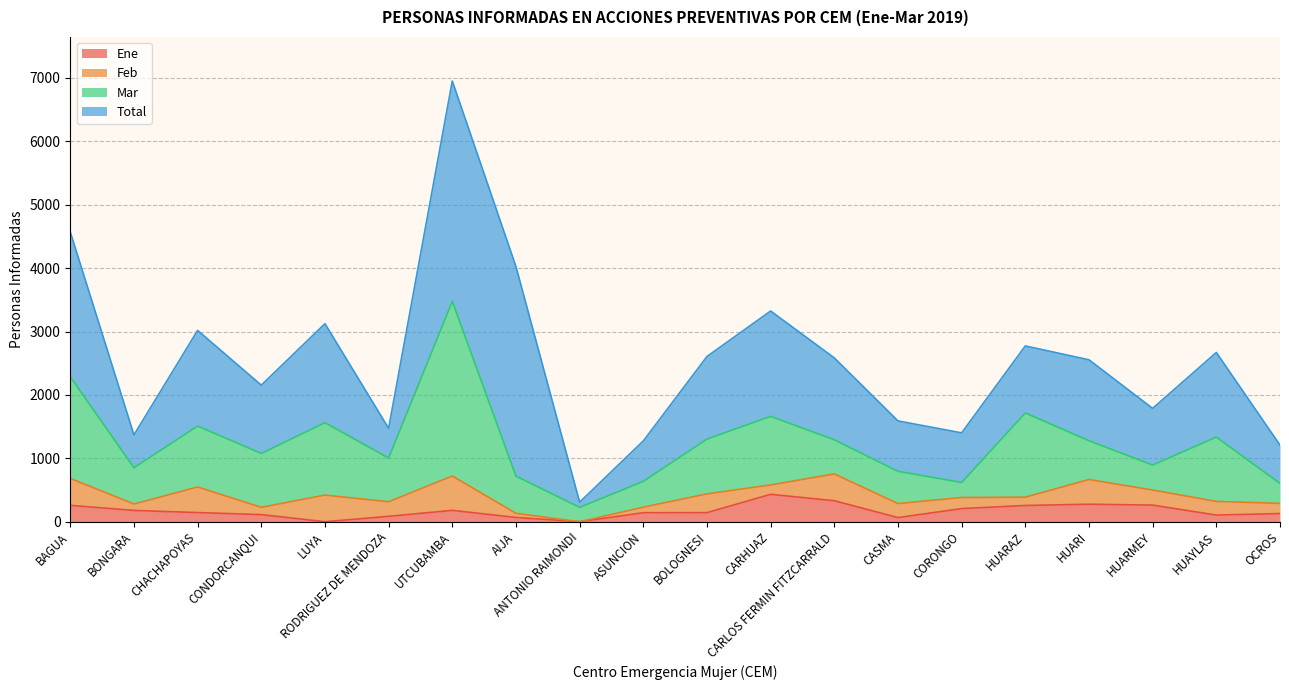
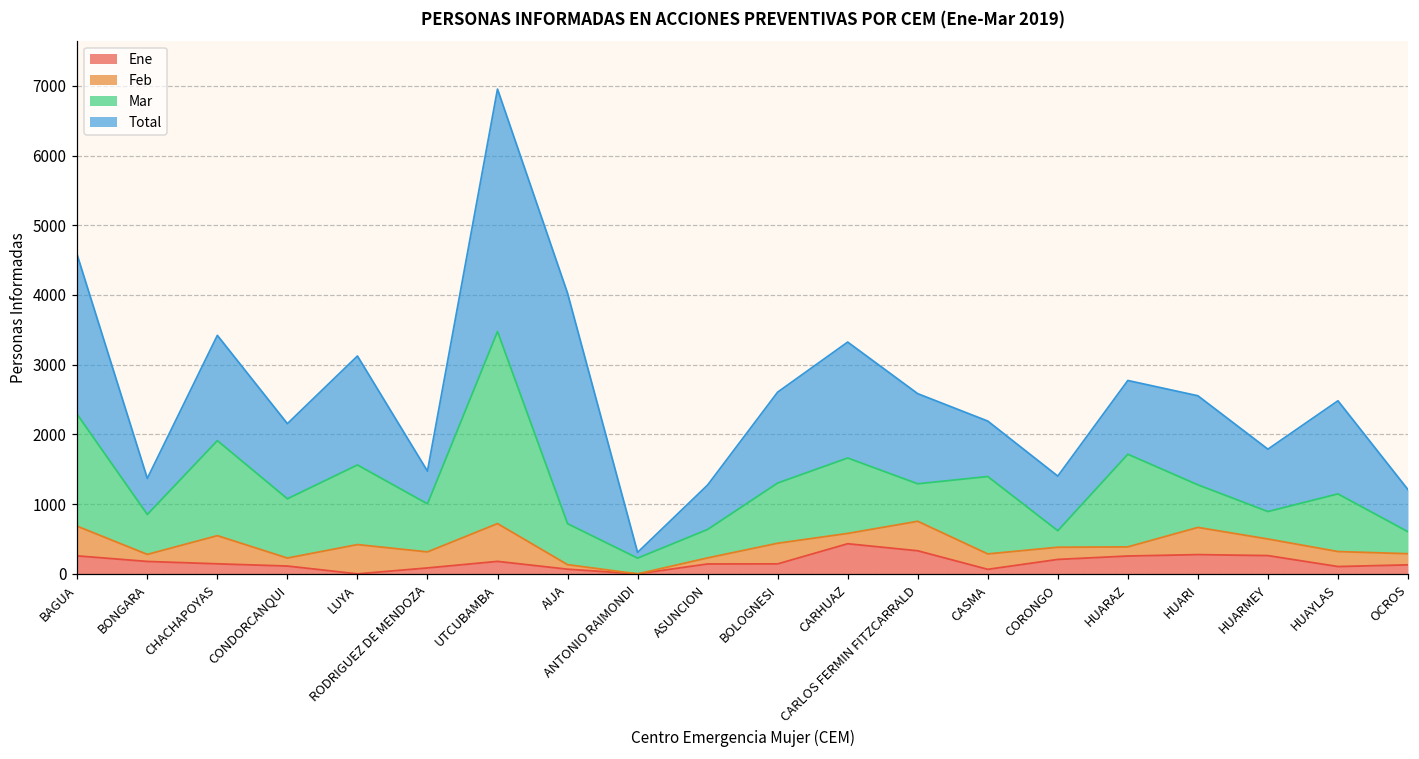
  {
    "Mar": {
      "BAGUA": 1600,
      "BONGARA": 600,
-     "CHACHAPOYAS": 1000,
+     "CHACHAPOYAS": 1400,
      "CONDORCANQUI": 900,
      "LUYA": 1100,
      "RODRIGUEZ DE MENDOZA": 700,
      "UTCUBAMBA": 2800,
      "AIJA": 600,
      "ANTONIO RAIMONDI": 200,
      "ASUNCION": 400,
      "BOLOGNESI": 900,
      "CARHUAZ": 1100,
      "CARLOS FERMIN FITZCARRALD": 500,
-     "CASMA": 500,
+     "CASMA": 1100,
      "CORONGO": 200,
      "HUARAZ": 1300,
      "HUARI": 600,
      "HUARMEY": 400,
-     "HUAYLAS": 1000,
+     "HUAYLAS": 800,
      "OCROS": 300
    },
    "Total": {
      "BAGUA": 2300,
      "BONGARA": 500,
      "CHACHAPOYAS": 1500,
      "CONDORCANQUI": 1100,
      "LUYA": 1600,
      "RODRIGUEZ DE MENDOZA": 500,
      "UTCUBAMBA": 3500,
      "AIJA": 3300,
      "ANTONIO RAIMONDI": 100,
      "ASUNCION": 600,
      "BOLOGNESI": 1300,
      "CARHUAZ": 1700,
      "CARLOS FERMIN FITZCARRALD": 1300,
      "CASMA": 800,
      "CORONGO": 800,
      "HUARAZ": 1100,
      "HUARI": 1300,
      "HUARMEY": 900,
      "HUAYLAS": 1300,
      "OCROS": 600
    }
  }
